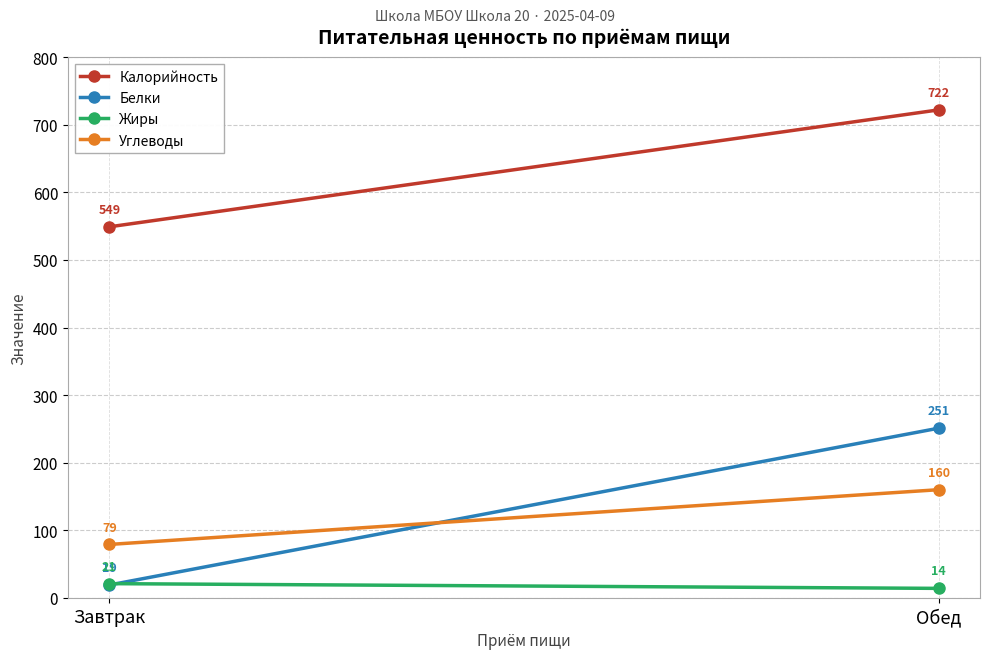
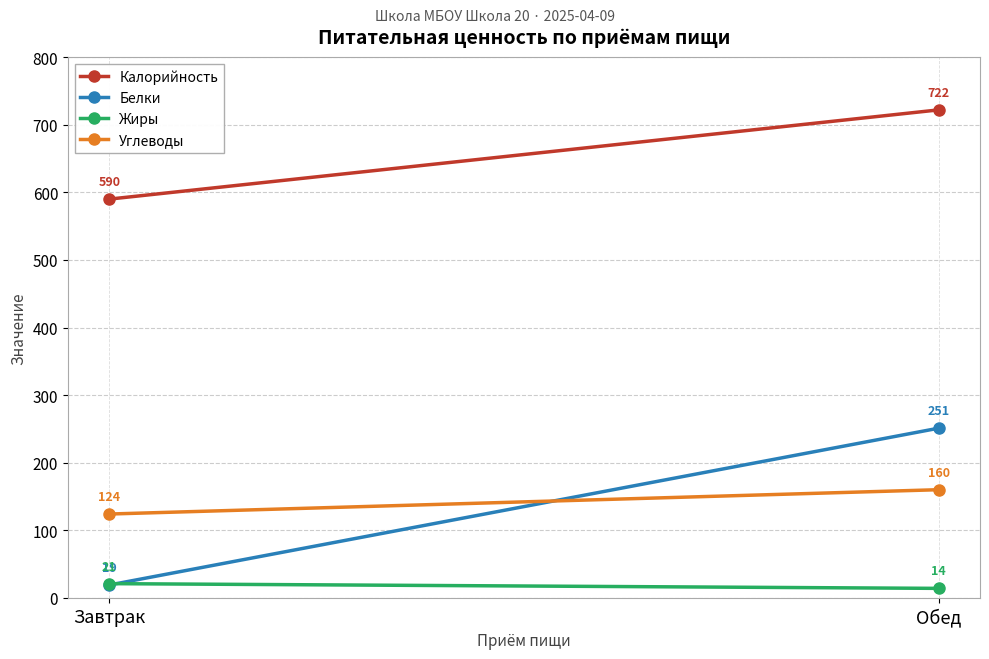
  {
    "Калорийность": {
-     "Завтрак": 549,
+     "Завтрак": 590,
      "Обед": 722
    },
    "Белки": {
      "Обед": 251
    },
    "Жиры": {
      "Обед": 14
    },
    "Углеводы": {
-     "Завтрак": 79,
+     "Завтрак": 124,
      "Обед": 160
    }
  }
